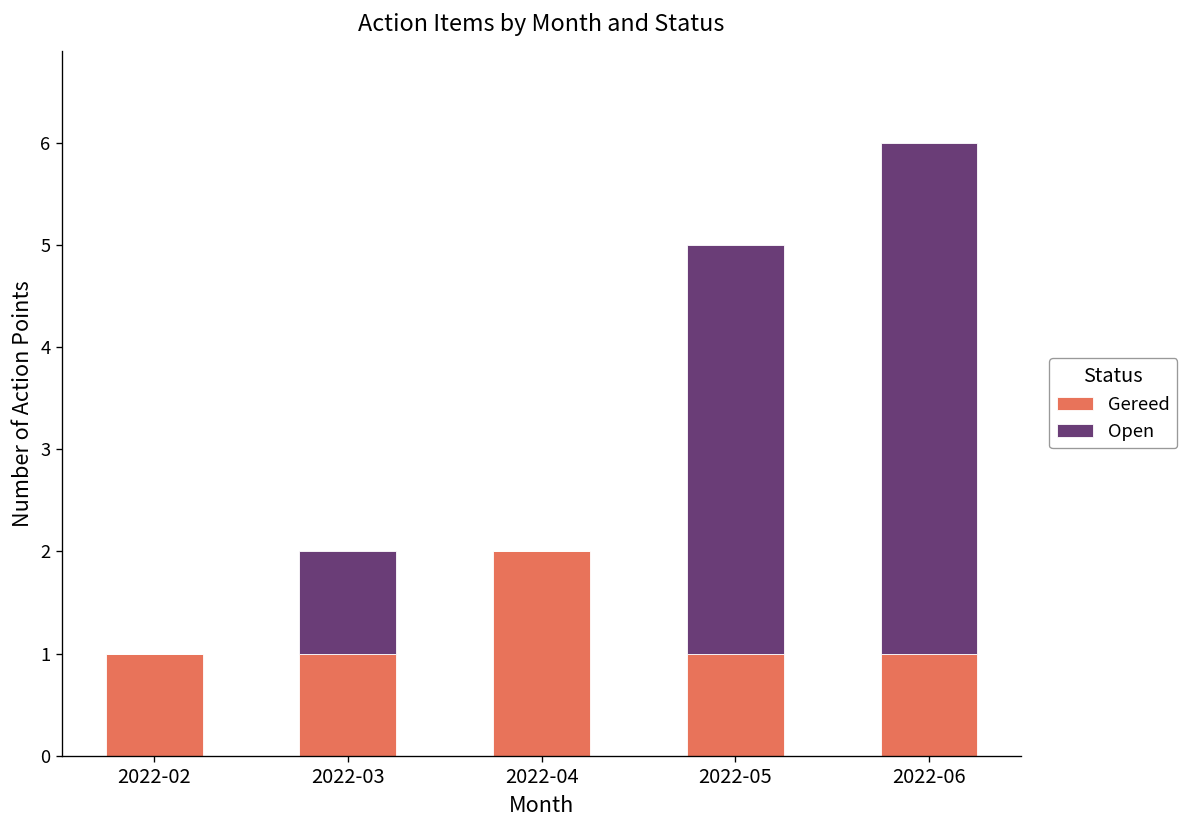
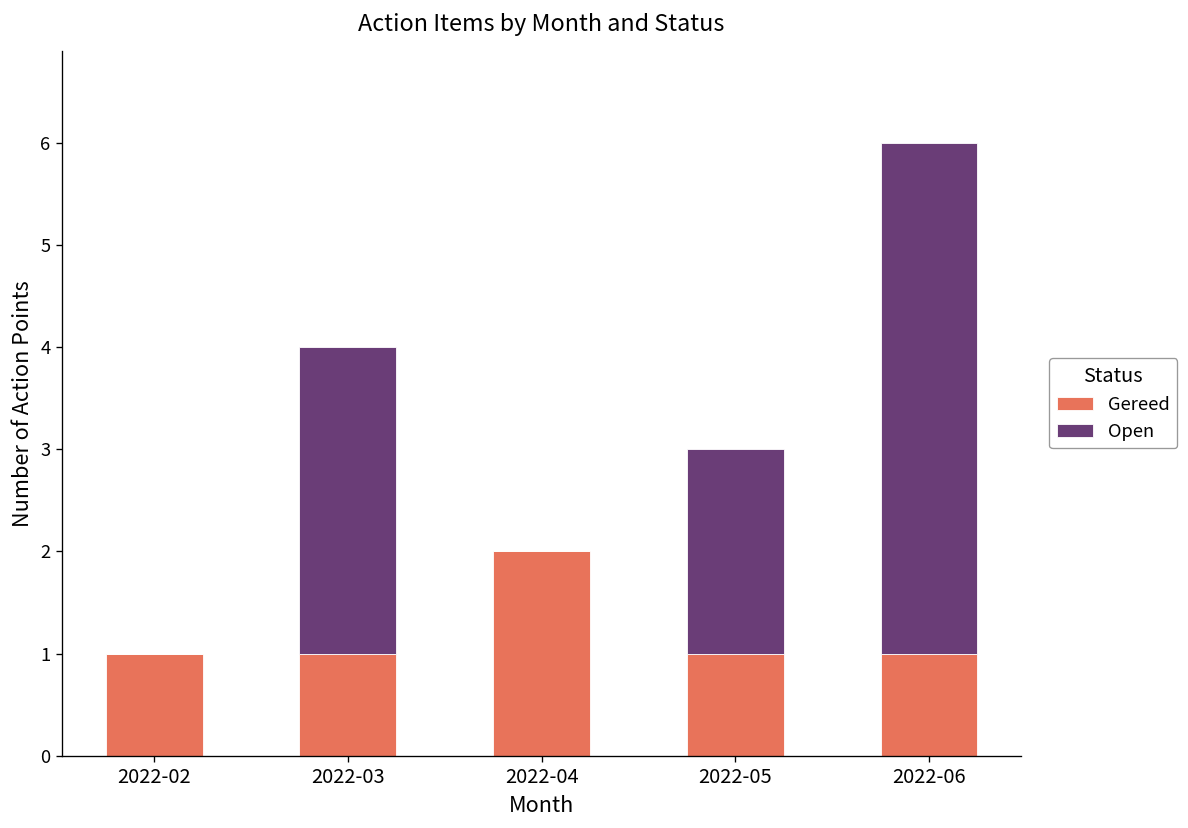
  {
    "Gereed": {
      "2022-02": 1,
      "2022-03": 1,
      "2022-04": 2,
      "2022-05": 1,
      "2022-06": 1
    },
    "Open": {
      "2022-02": 0,
-     "2022-03": 1,
+     "2022-03": 3,
      "2022-04": 0,
-     "2022-05": 4,
+     "2022-05": 2,
      "2022-06": 5
    }
  }
